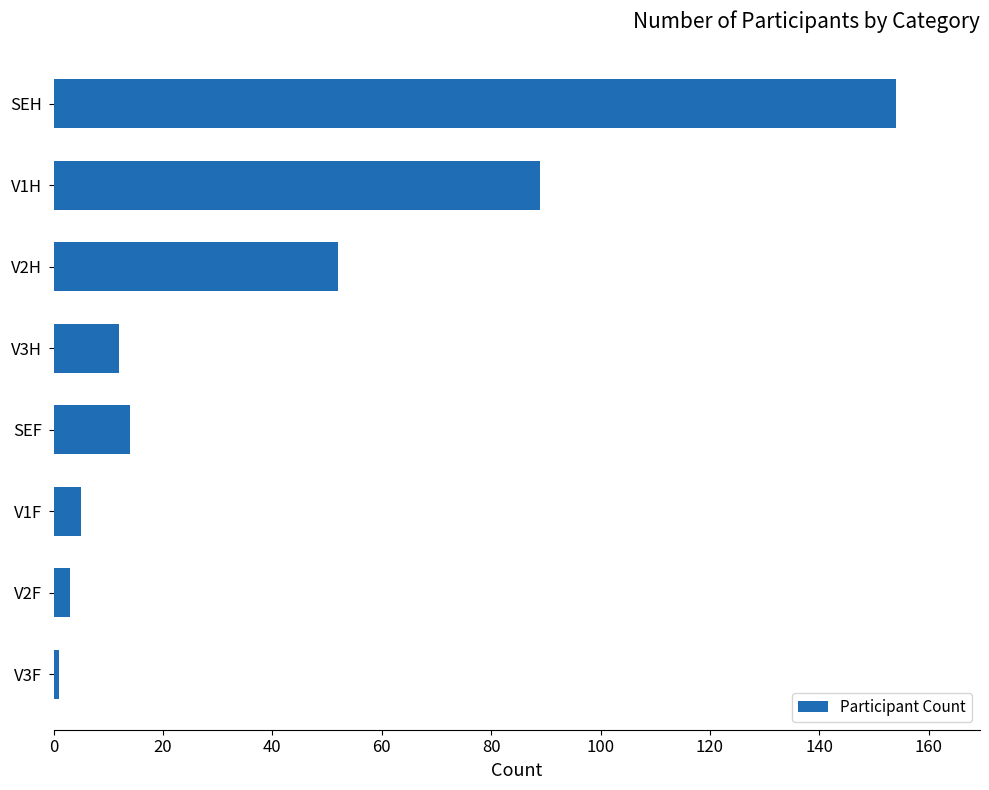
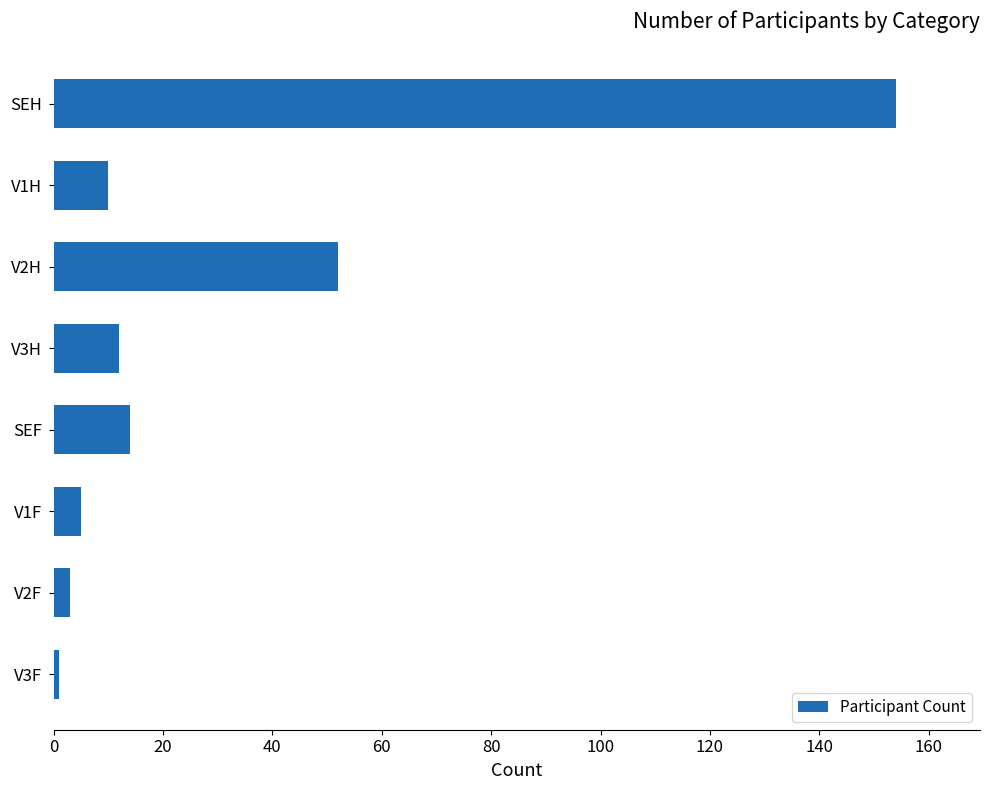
  {
    "SEH": 154,
-   "V1H": 89,
+   "V1H": 10,
    "V2H": 52,
    "V3H": 12,
    "SEF": 14,
    "V1F": 5,
    "V2F": 3,
    "V3F": 1
  }
